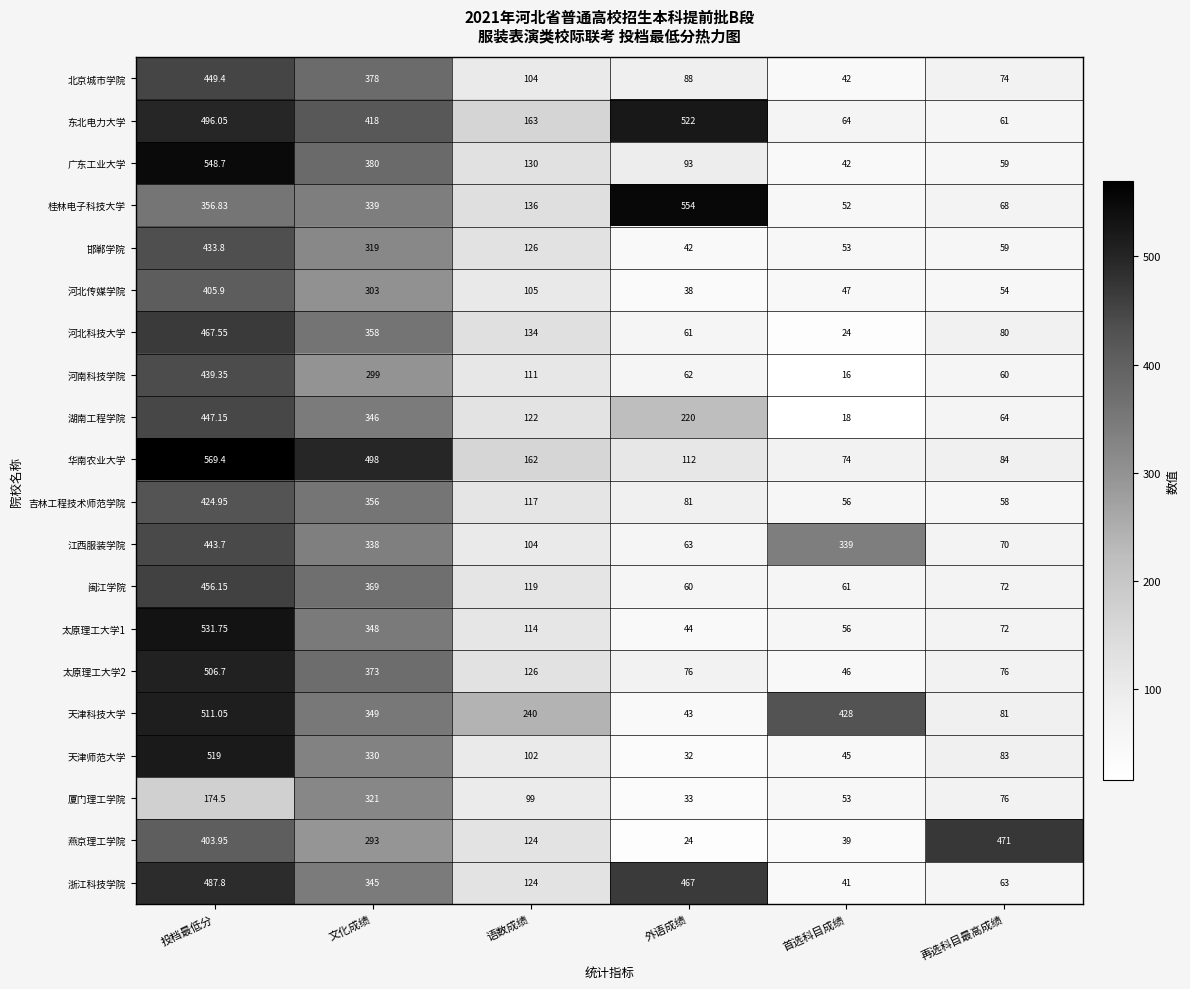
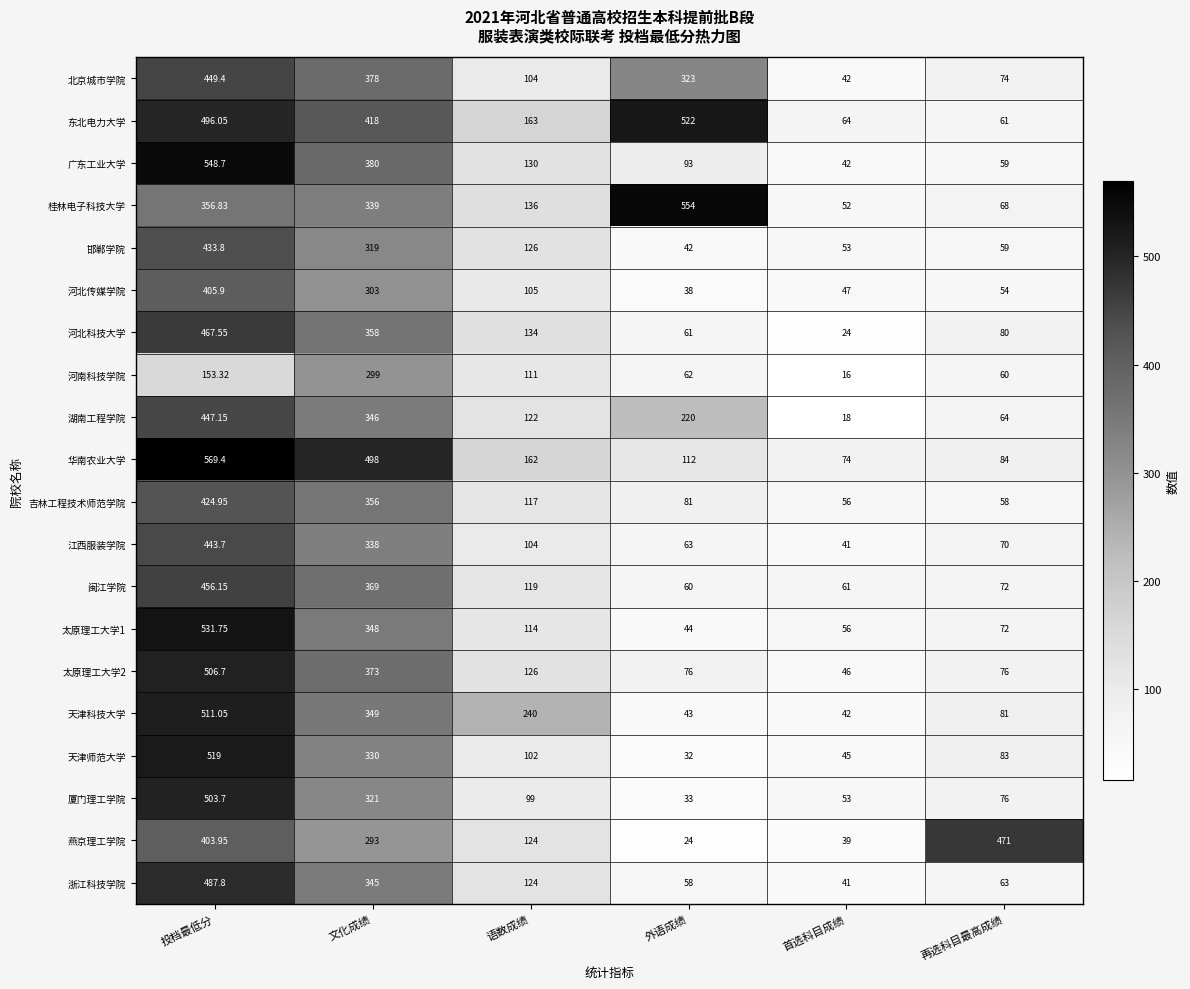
  {
    "北京城市学院": {
      "投档最低分": 449.4,
      "文化成绩": 378,
      "语数成绩": 104,
-     "外语成绩": 88,
+     "外语成绩": 323,
      "首选科目成绩": 42,
      "再选科目最高成绩": 74
    },
    "东北电力大学": {
      "投档最低分": 496.05,
      "文化成绩": 418,
      "语数成绩": 163,
      "外语成绩": 522,
      "首选科目成绩": 64,
      "再选科目最高成绩": 61
    },
    "广东工业大学": {
      "投档最低分": 548.7,
      "文化成绩": 380,
      "语数成绩": 130,
      "外语成绩": 93,
      "首选科目成绩": 42,
      "再选科目最高成绩": 59
    },
    "桂林电子科技大学": {
      "投档最低分": 356.83,
      "文化成绩": 339,
      "语数成绩": 136,
      "外语成绩": 554,
      "首选科目成绩": 52,
      "再选科目最高成绩": 68
    },
    "邯郸学院": {
      "投档最低分": 433.8,
      "文化成绩": 319,
      "语数成绩": 126,
      "外语成绩": 42,
      "首选科目成绩": 53,
      "再选科目最高成绩": 59
    },
    "河北传媒学院": {
      "投档最低分": 405.9,
      "文化成绩": 303,
      "语数成绩": 105,
      "外语成绩": 38,
      "首选科目成绩": 47,
      "再选科目最高成绩": 54
    },
    "河北科技大学": {
      "投档最低分": 467.55,
      "文化成绩": 358,
      "语数成绩": 134,
      "外语成绩": 61,
      "首选科目成绩": 24,
      "再选科目最高成绩": 80
    },
    "河南科技学院": {
-     "投档最低分": 439.35,
+     "投档最低分": 153.32,
      "文化成绩": 299,
      "语数成绩": 111,
      "外语成绩": 62,
      "首选科目成绩": 16,
      "再选科目最高成绩": 60
    },
    "湖南工程学院": {
      "投档最低分": 447.15,
      "文化成绩": 346,
      "语数成绩": 122,
      "外语成绩": 220,
      "首选科目成绩": 18,
      "再选科目最高成绩": 64
    },
    "华南农业大学": {
      "投档最低分": 569.4,
      "文化成绩": 498,
      "语数成绩": 162,
      "外语成绩": 112,
      "首选科目成绩": 74,
      "再选科目最高成绩": 84
    },
    "吉林工程技术师范学院": {
      "投档最低分": 424.95,
      "文化成绩": 356,
      "语数成绩": 117,
      "外语成绩": 81,
      "首选科目成绩": 56,
      "再选科目最高成绩": 58
    },
    "江西服装学院": {
      "投档最低分": 443.7,
      "文化成绩": 338,
      "语数成绩": 104,
      "外语成绩": 63,
-     "首选科目成绩": 339,
+     "首选科目成绩": 41,
      "再选科目最高成绩": 70
    },
    "闽江学院": {
      "投档最低分": 456.15,
      "文化成绩": 369,
      "语数成绩": 119,
      "外语成绩": 60,
      "首选科目成绩": 61,
      "再选科目最高成绩": 72
    },
    "太原理工大学1": {
      "投档最低分": 531.75,
      "文化成绩": 348,
      "语数成绩": 114,
      "外语成绩": 44,
      "首选科目成绩": 56,
      "再选科目最高成绩": 72
    },
    "太原理工大学2": {
      "投档最低分": 506.7,
      "文化成绩": 373,
      "语数成绩": 126,
      "外语成绩": 76,
      "首选科目成绩": 46,
      "再选科目最高成绩": 76
    },
    "天津科技大学": {
      "投档最低分": 511.05,
      "文化成绩": 349,
      "语数成绩": 240,
      "外语成绩": 43,
-     "首选科目成绩": 428,
+     "首选科目成绩": 42,
      "再选科目最高成绩": 81
    },
    "天津师范大学": {
      "投档最低分": 519,
      "文化成绩": 330,
      "语数成绩": 102,
      "外语成绩": 32,
      "首选科目成绩": 45,
      "再选科目最高成绩": 83
    },
    "厦门理工学院": {
-     "投档最低分": 174.5,
+     "投档最低分": 503.7,
      "文化成绩": 321,
      "语数成绩": 99,
      "外语成绩": 33,
      "首选科目成绩": 53,
      "再选科目最高成绩": 76
    },
    "燕京理工学院": {
      "投档最低分": 403.95,
      "文化成绩": 293,
      "语数成绩": 124,
      "外语成绩": 24,
      "首选科目成绩": 39,
      "再选科目最高成绩": 471
    },
    "浙江科技学院": {
      "投档最低分": 487.8,
      "文化成绩": 345,
      "语数成绩": 124,
-     "外语成绩": 467,
+     "外语成绩": 58,
      "首选科目成绩": 41,
      "再选科目最高成绩": 63
    }
  }
